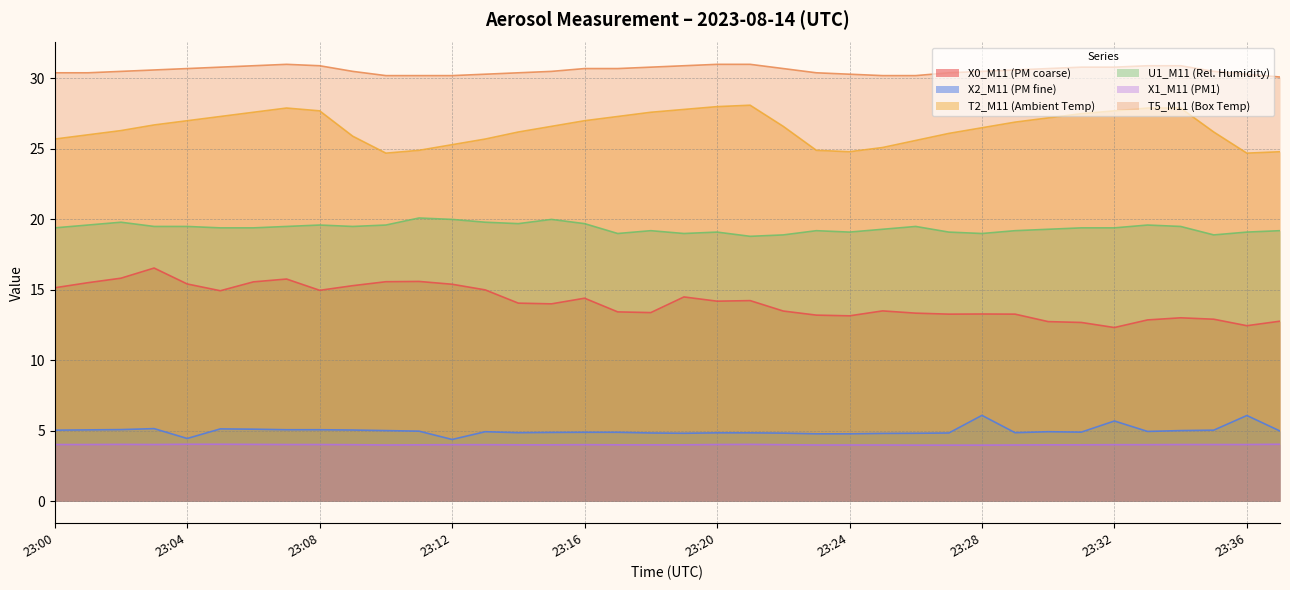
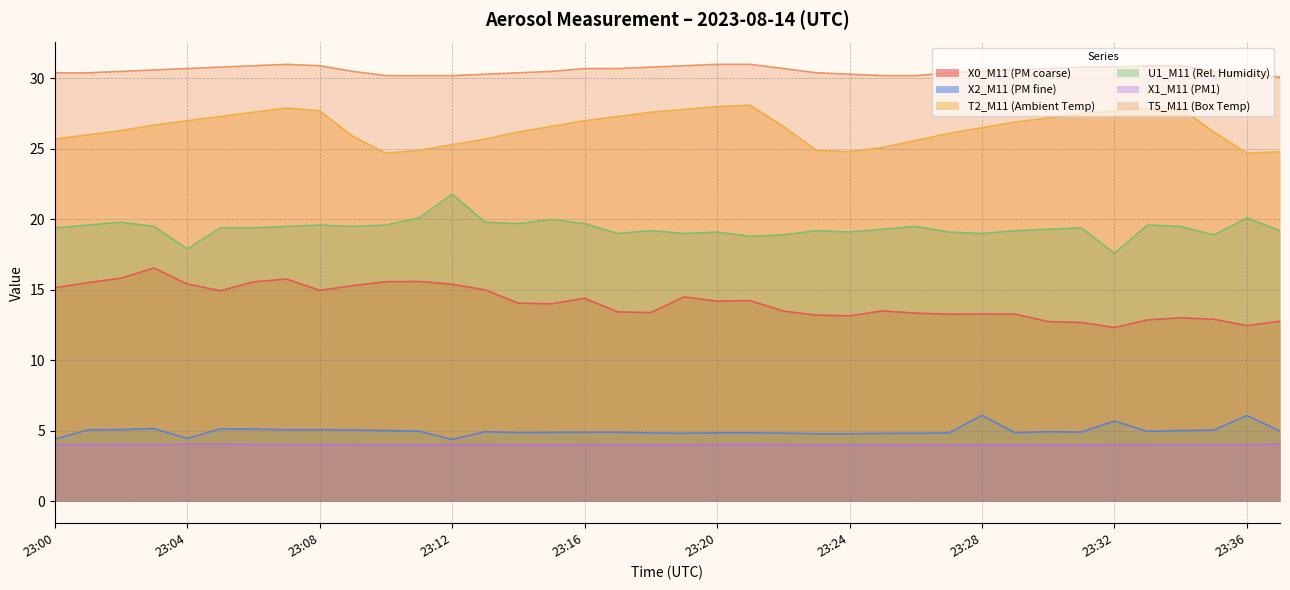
  {
    "X2_M11 (PM fine)": {
-     "23:00": 5.1,
+     "23:00": 4.4,
      "23:04": 4.5,
      "23:08": 5.1,
      "23:12": 4.4,
      "23:16": 4.9,
      "23:20": 4.9,
      "23:24": 4.8,
      "23:28": 6.1,
      "23:32": 5.7,
      "23:36": 6.1
    },
    "U1_M11 (Rel. Humidity)": {
      "23:00": 19.4,
-     "23:04": 19.5,
+     "23:04": 17.9,
      "23:08": 19.6,
-     "23:12": 20.0,
+     "23:12": 21.8,
      "23:16": 19.7,
      "23:20": 19.1,
      "23:24": 19.1,
      "23:28": 19.0,
-     "23:32": 19.4,
-     "23:36": 19.1
+     "23:32": 17.6,
+     "23:36": 20.1
    },
    "X1_M11 (PM1)": {
      "23:00": 4.0,
      "23:04": 4.1,
      "23:08": 4.0,
      "23:12": 4.0,
      "23:16": 4.0,
      "23:20": 4.0,
      "23:24": 4.0,
      "23:28": 4.0,
      "23:32": 4.0,
      "23:36": 4.0
    }
  }
